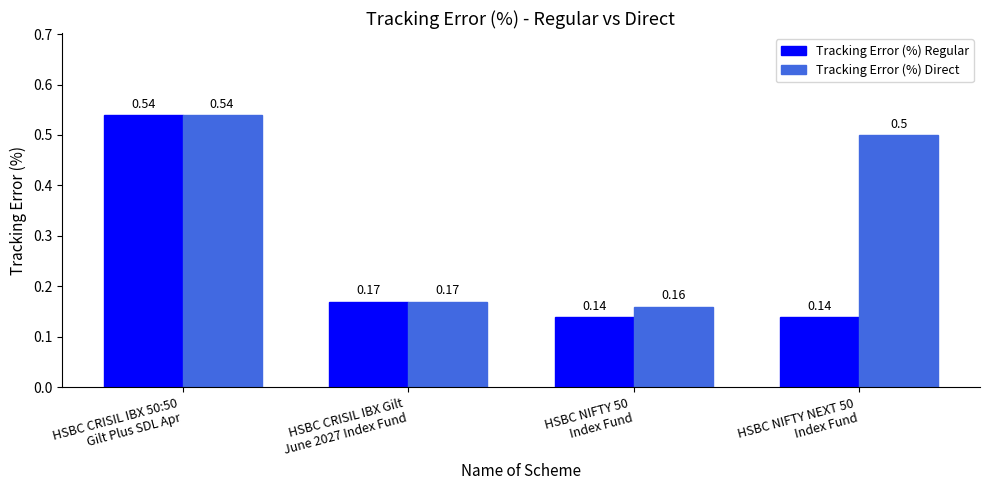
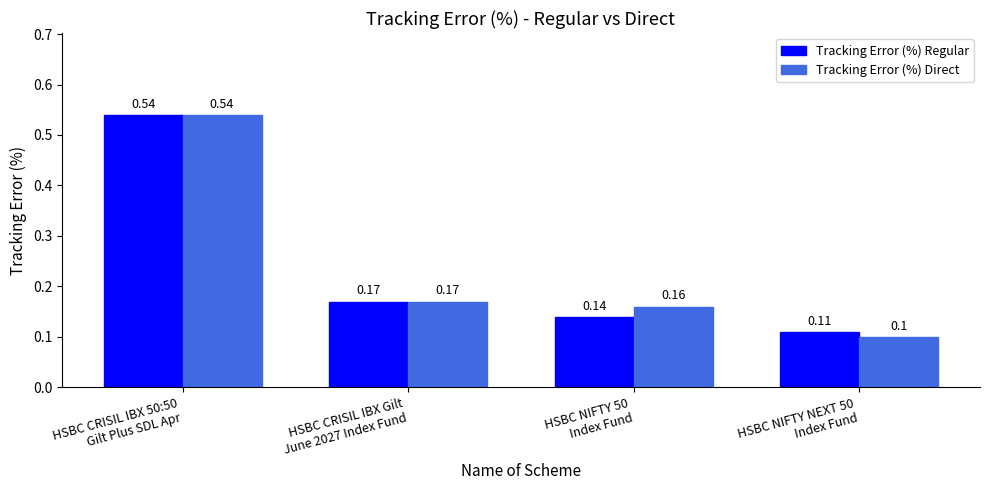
  {
    "Tracking Error (%) Regular": {
      "HSBC CRISIL IBX 50:50 Gilt Plus SDL Apr": 0.54,
      "HSBC CRISIL IBX Gilt June 2027 Index Fund": 0.17,
      "HSBC NIFTY 50 Index Fund": 0.14,
-     "HSBC NIFTY NEXT 50 Index Fund": 0.14
+     "HSBC NIFTY NEXT 50 Index Fund": 0.11
    },
    "Tracking Error (%) Direct": {
      "HSBC CRISIL IBX 50:50 Gilt Plus SDL Apr": 0.54,
      "HSBC CRISIL IBX Gilt June 2027 Index Fund": 0.17,
      "HSBC NIFTY 50 Index Fund": 0.16,
-     "HSBC NIFTY NEXT 50 Index Fund": 0.5
+     "HSBC NIFTY NEXT 50 Index Fund": 0.1
    }
  }
